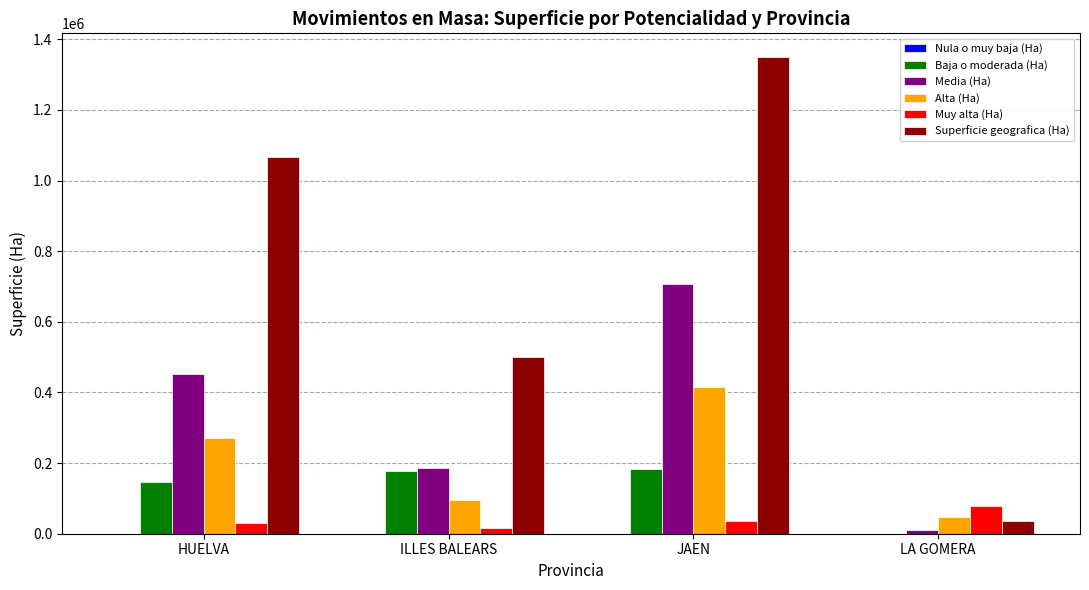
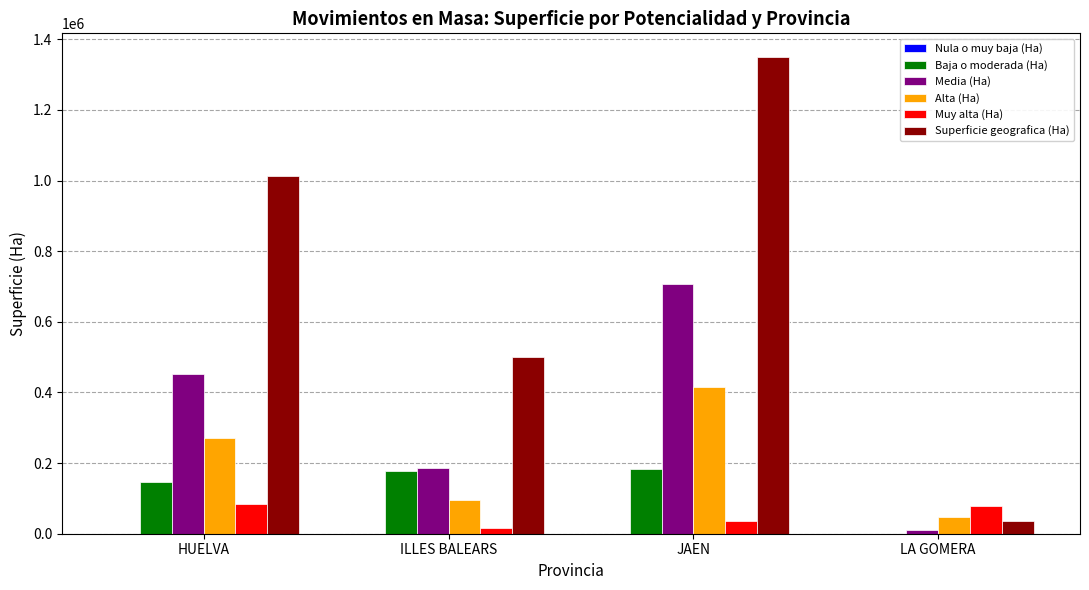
  {
    "Nula o muy baja (Ha)": {
      "HUELVA": 0,
      "LA GOMERA": 0
    },
    "Baja o moderada (Ha)": {
      "HUELVA": 150000,
      "ILLES BALEARS": 180000,
      "JAEN": 180000,
      "LA GOMERA": 0
    },
    "Media (Ha)": {
      "HUELVA": 450000,
      "ILLES BALEARS": 180000,
      "JAEN": 710000,
      "LA GOMERA": 10000
    },
    "Alta (Ha)": {
      "HUELVA": 270000,
      "ILLES BALEARS": 90000,
      "JAEN": 420000,
      "LA GOMERA": 50000
    },
    "Muy alta (Ha)": {
-     "HUELVA": 30000,
+     "HUELVA": 90000,
      "ILLES BALEARS": 20000,
      "JAEN": 40000,
      "LA GOMERA": 80000
    },
    "Superficie geografica (Ha)": {
-     "HUELVA": 1070000,
+     "HUELVA": 1010000,
      "ILLES BALEARS": 500000,
      "JAEN": 1350000,
      "LA GOMERA": 40000
    }
  }
